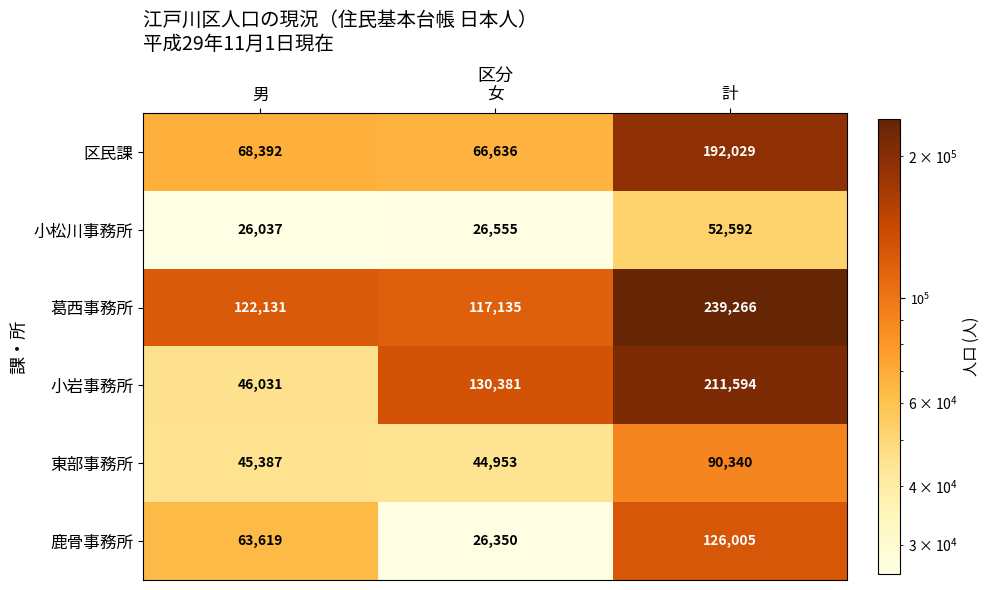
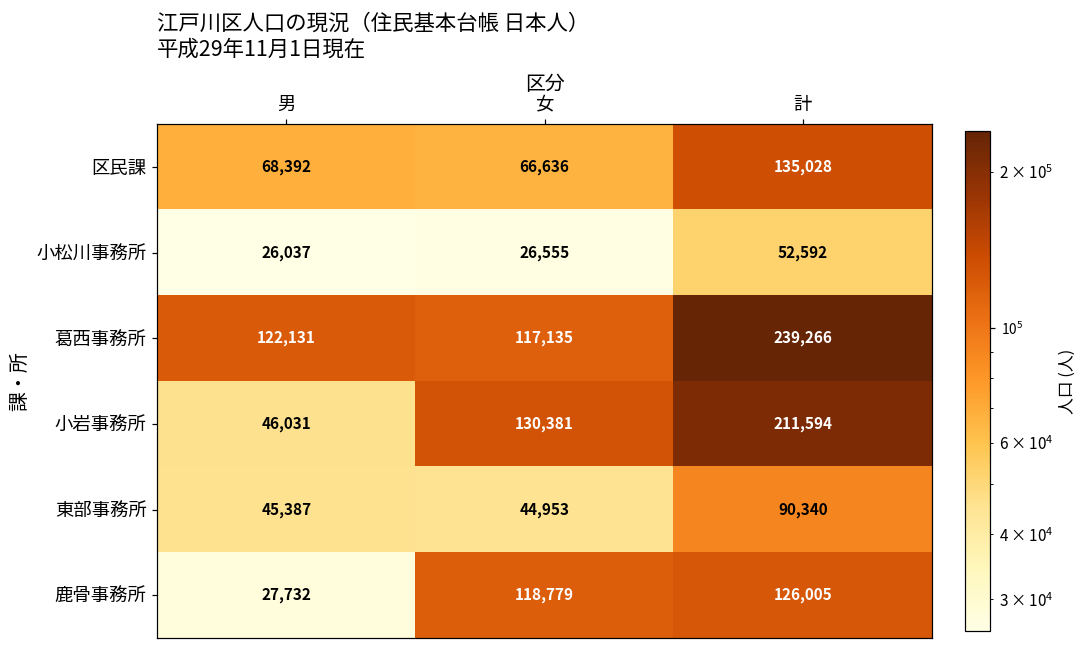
  {
    "区民課": {
      "男": "68,392",
      "女": "66,636",
-     "計": "192,029"
+     "計": "135,028"
    },
    "小松川事務所": {
      "男": "26,037",
      "女": "26,555",
      "計": "52,592"
    },
    "葛西事務所": {
      "男": "122,131",
      "女": "117,135",
      "計": "239,266"
    },
    "小岩事務所": {
      "男": "46,031",
      "女": "130,381",
      "計": "211,594"
    },
    "東部事務所": {
      "男": "45,387",
      "女": "44,953",
      "計": "90,340"
    },
    "鹿骨事務所": {
-     "男": "63,619",
-     "女": "26,350",
+     "男": "27,732",
+     "女": "118,779",
      "計": "126,005"
    }
  }
